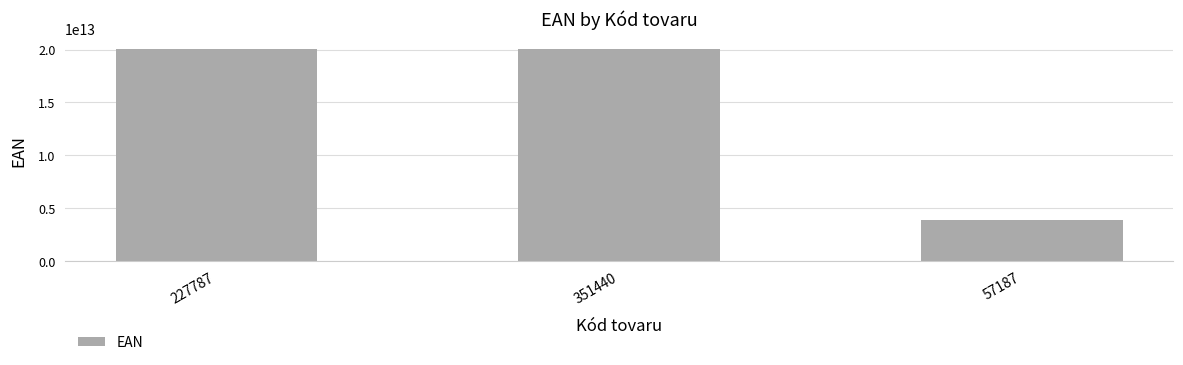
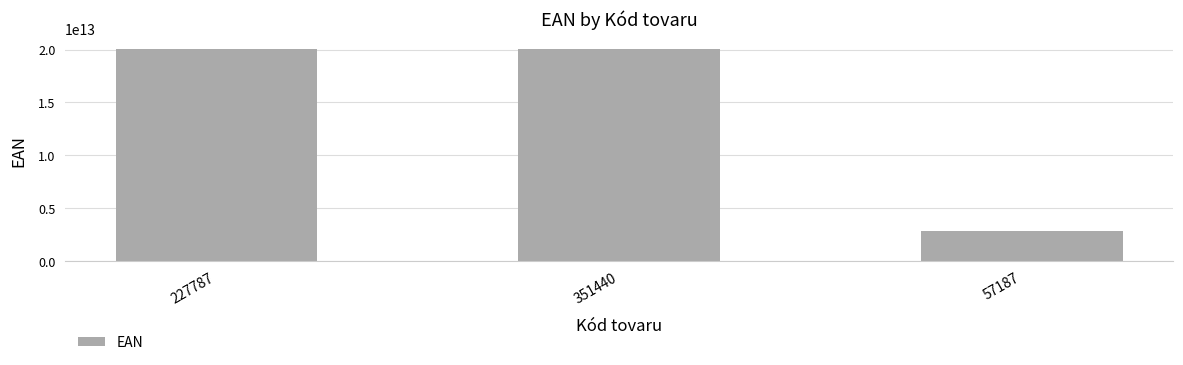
  {
    "227787": 20000000000000,
    "351440": 20000000000000,
-   "57187": 3900000000000
+   "57187": 2900000000000
  }
